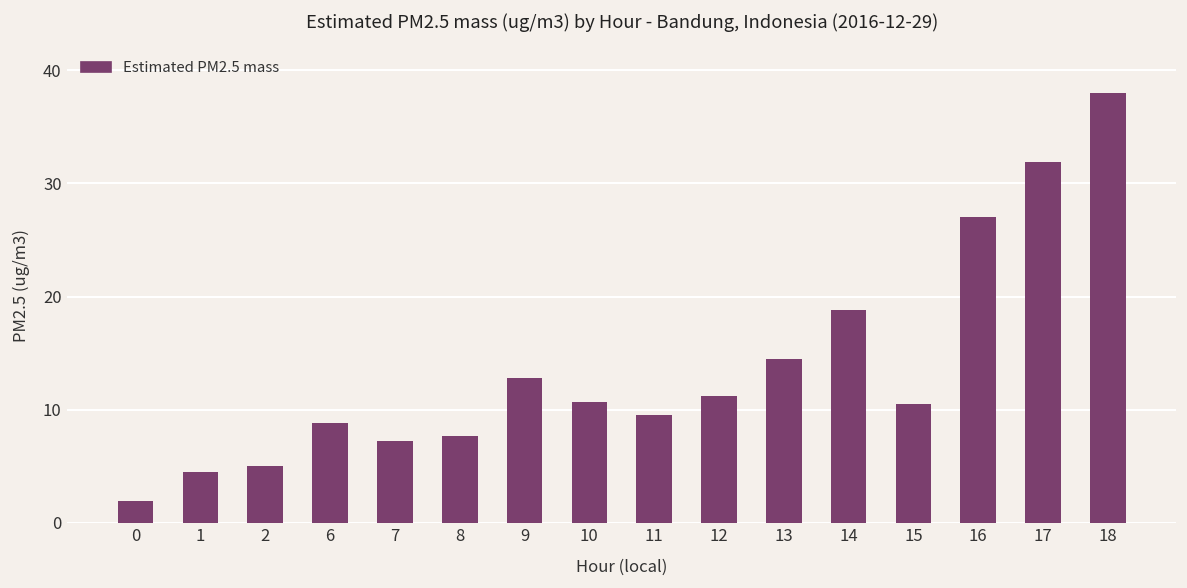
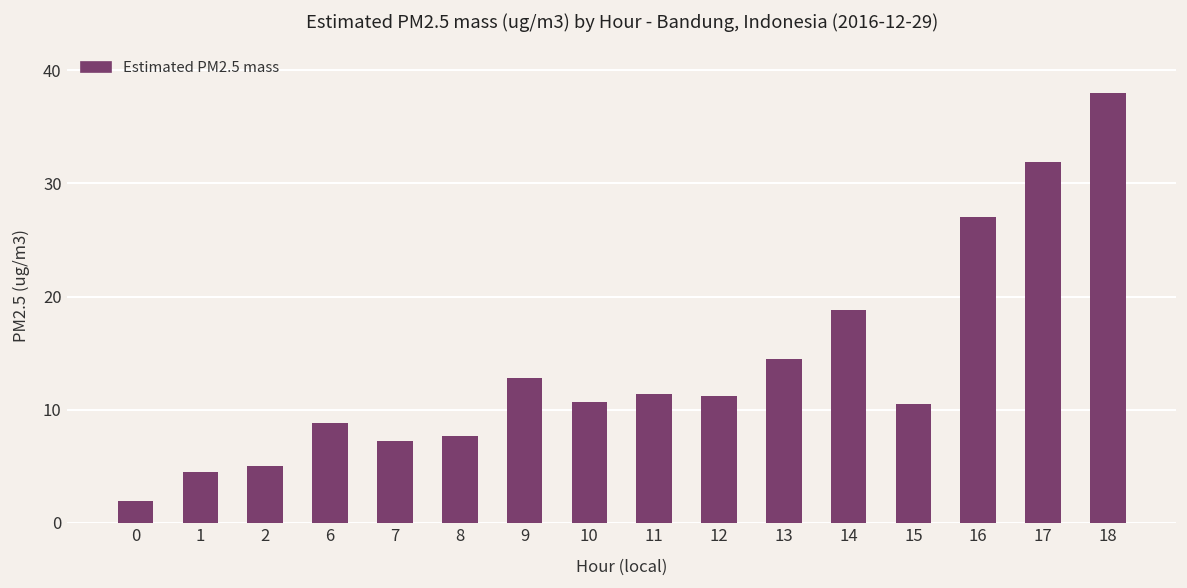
  {
    "0": 2,
    "1": 5,
    "2": 5,
    "6": 9,
    "7": 7,
    "8": 8,
    "9": 13,
    "10": 11,
-   "11": 10,
+   "11": 11,
    "12": 11,
    "13": 15,
    "14": 19,
    "15": 11,
    "16": 27,
    "17": 32,
    "18": 38
  }
